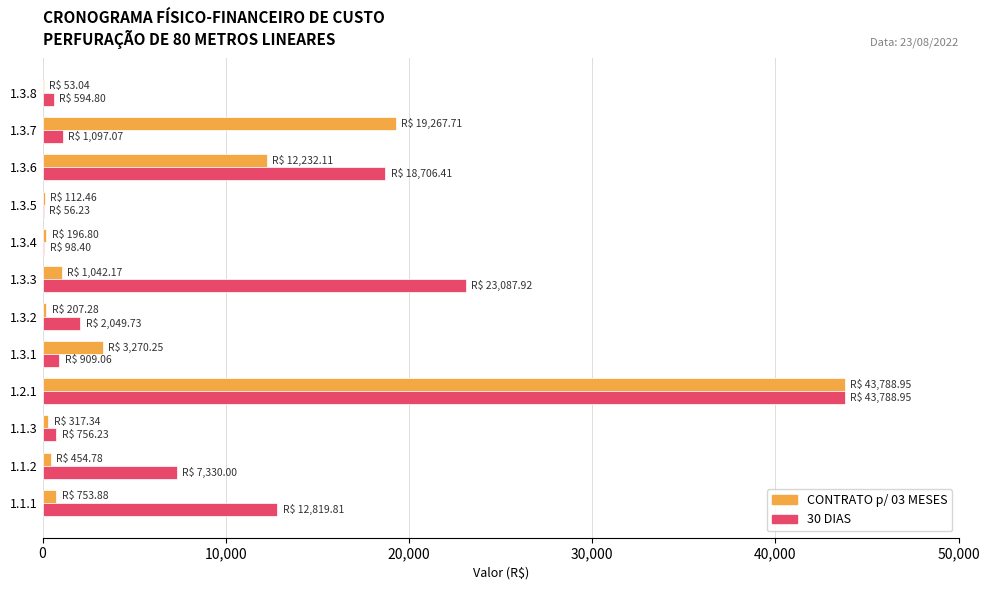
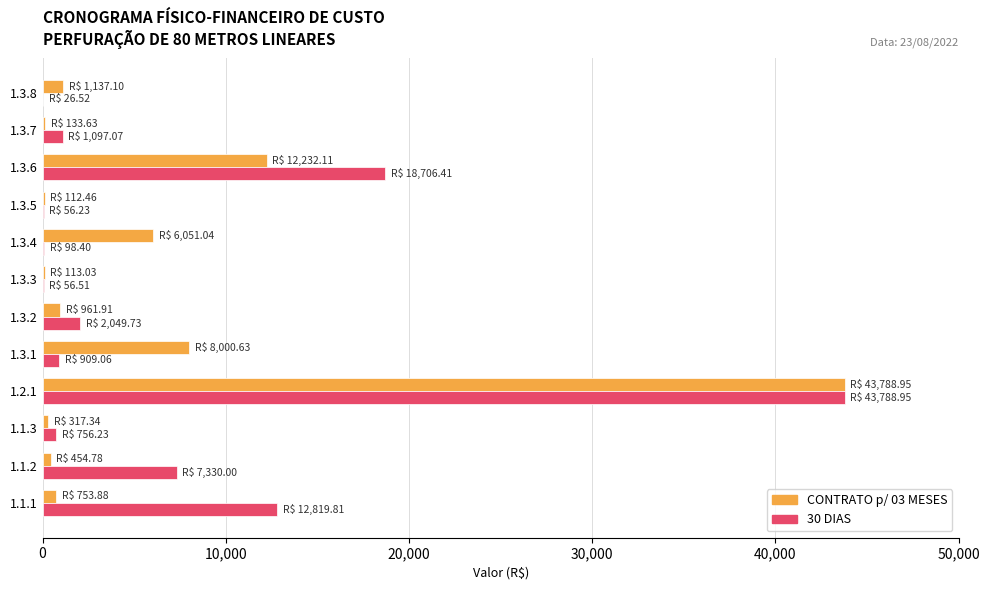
  {
    "CONTRATO p/ 03 MESES": {
-     "1.3.8": "53.04",
-     "1.3.7": "19,267.71",
+     "1.3.8": "1,137.10",
+     "1.3.7": "133.63",
      "1.3.6": "12,232.11",
      "1.3.5": "112.46",
-     "1.3.4": "196.80",
-     "1.3.3": "1,042.17",
-     "1.3.2": "207.28",
-     "1.3.1": "3,270.25",
+     "1.3.4": "6,051.04",
+     "1.3.3": "113.03",
+     "1.3.2": "961.91",
+     "1.3.1": "8,000.63",
      "1.2.1": "43,788.95",
      "1.1.3": "317.34",
      "1.1.2": "454.78",
      "1.1.1": "753.88"
    },
    "30 DIAS": {
-     "1.3.8": "594.80",
+     "1.3.8": "26.52",
      "1.3.7": "1,097.07",
      "1.3.6": "18,706.41",
      "1.3.5": "56.23",
      "1.3.4": "98.40",
-     "1.3.3": "23,087.92",
+     "1.3.3": "56.51",
      "1.3.2": "2,049.73",
      "1.3.1": "909.06",
      "1.2.1": "43,788.95",
      "1.1.3": "756.23",
      "1.1.2": "7,330.00",
      "1.1.1": "12,819.81"
    }
  }
